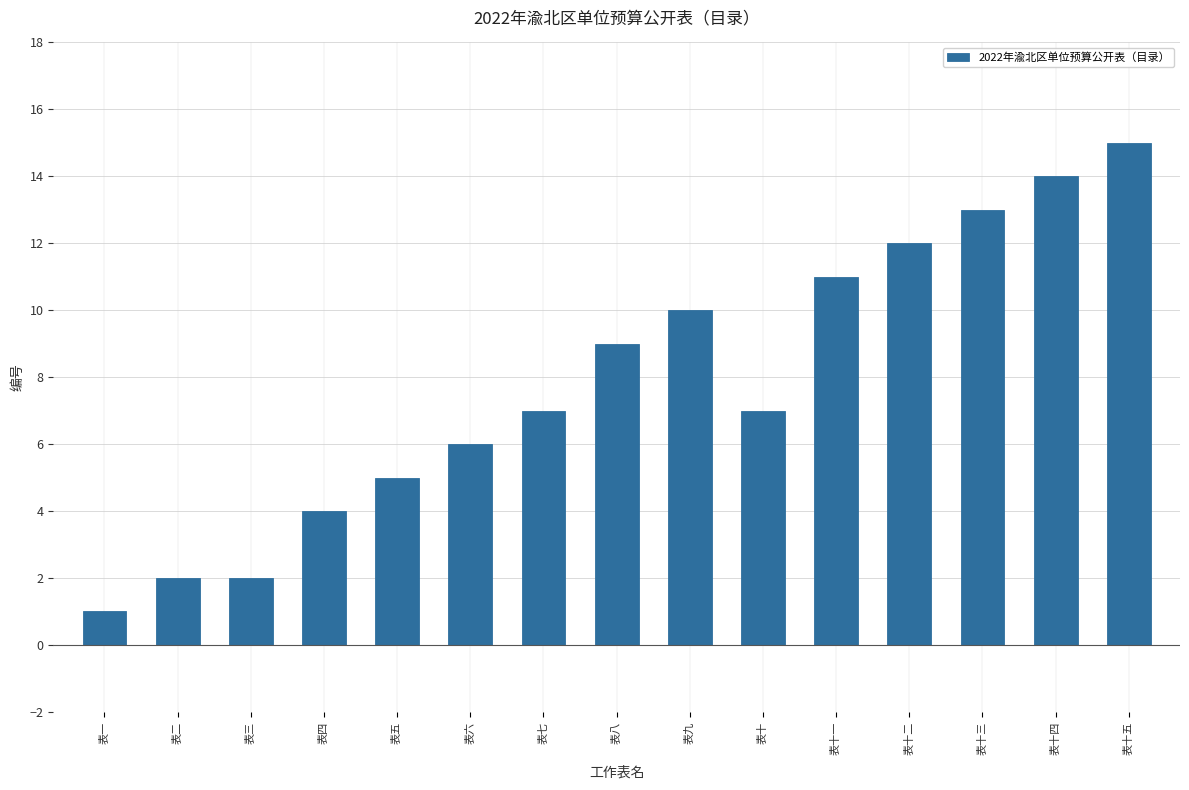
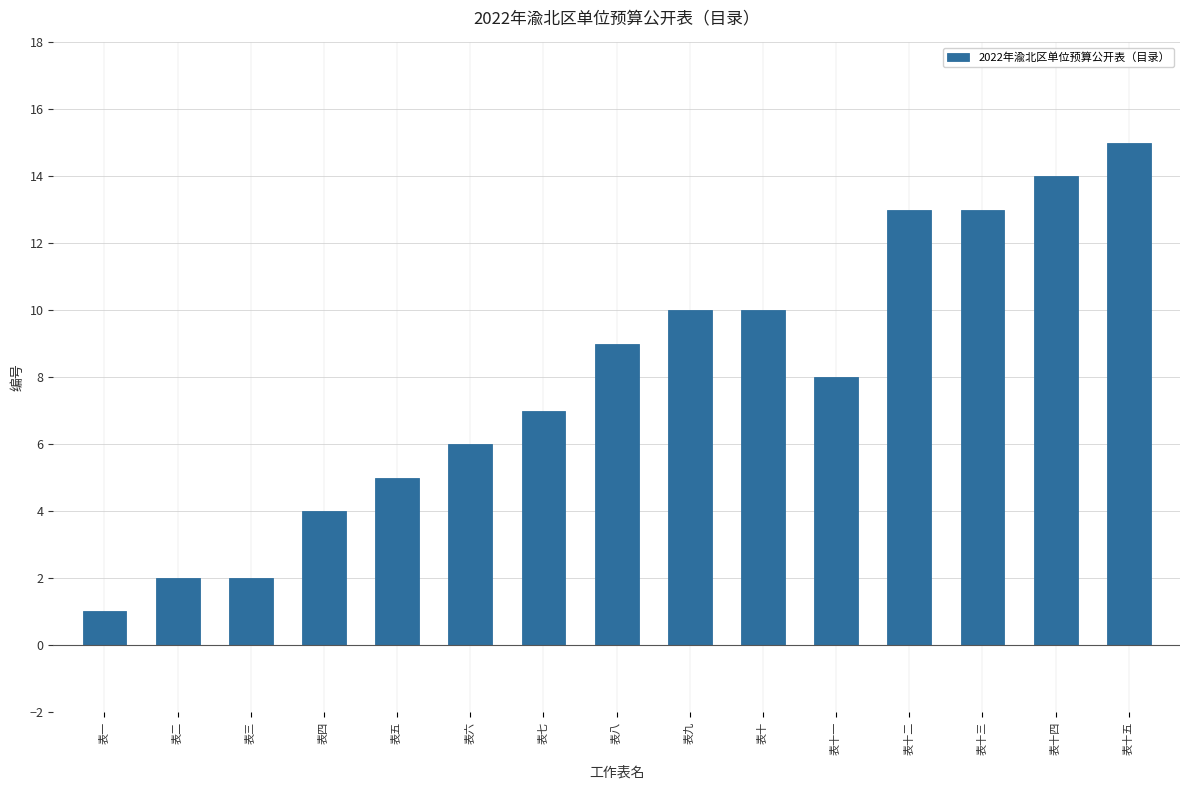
  {
    "表一": 1,
    "表二": 2,
    "表三": 2,
    "表四": 4,
    "表五": 5,
    "表六": 6,
    "表七": 7,
    "表八": 9,
    "表九": 10,
-   "表十": 7,
-   "表十一": 11,
-   "表十二": 12,
+   "表十": 10,
+   "表十一": 8,
+   "表十二": 13,
    "表十三": 13,
    "表十四": 14,
    "表十五": 15
  }
